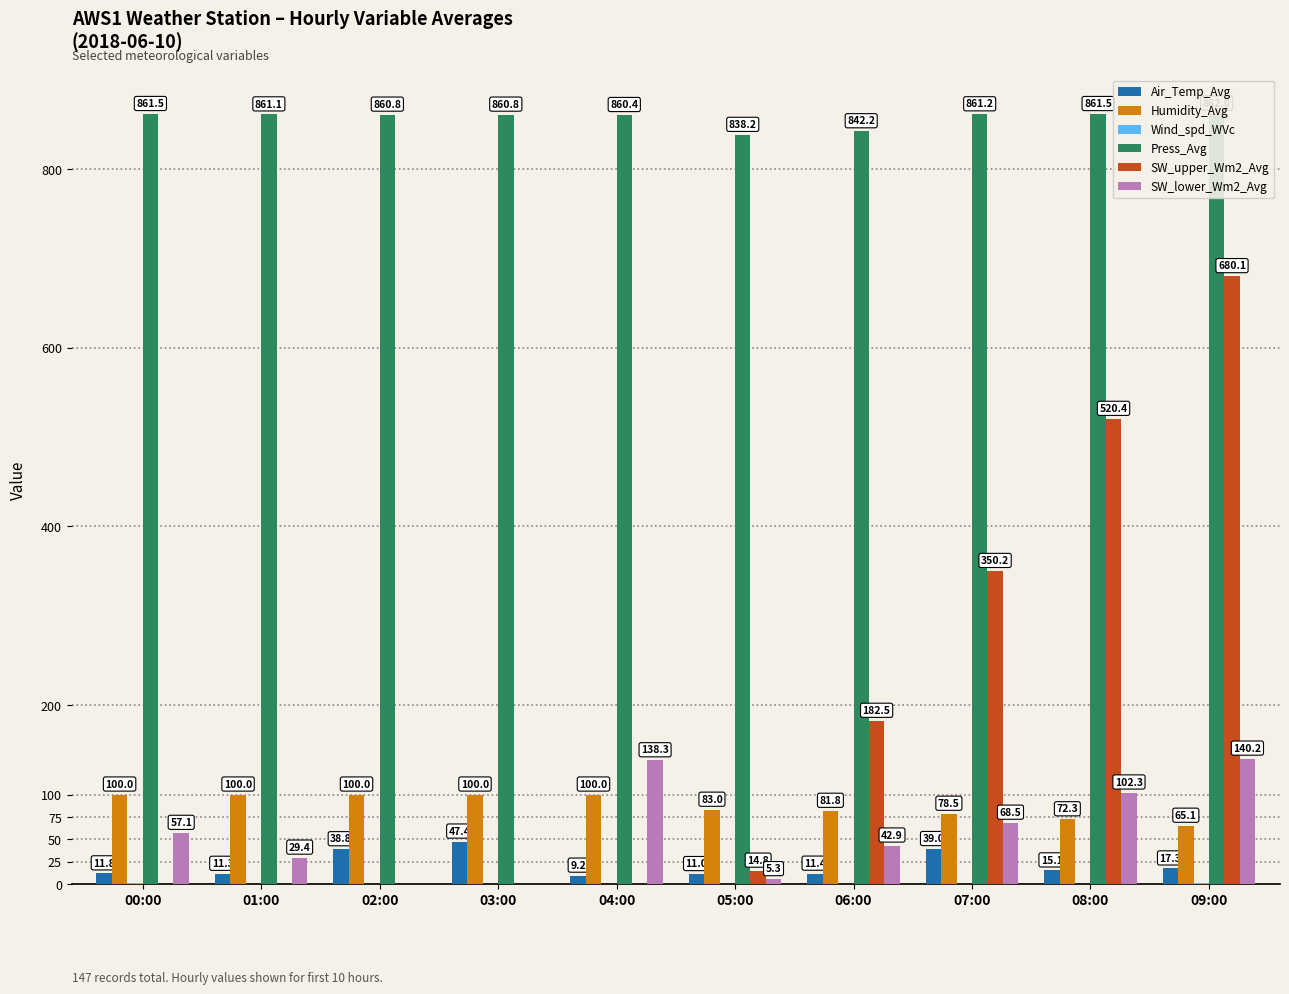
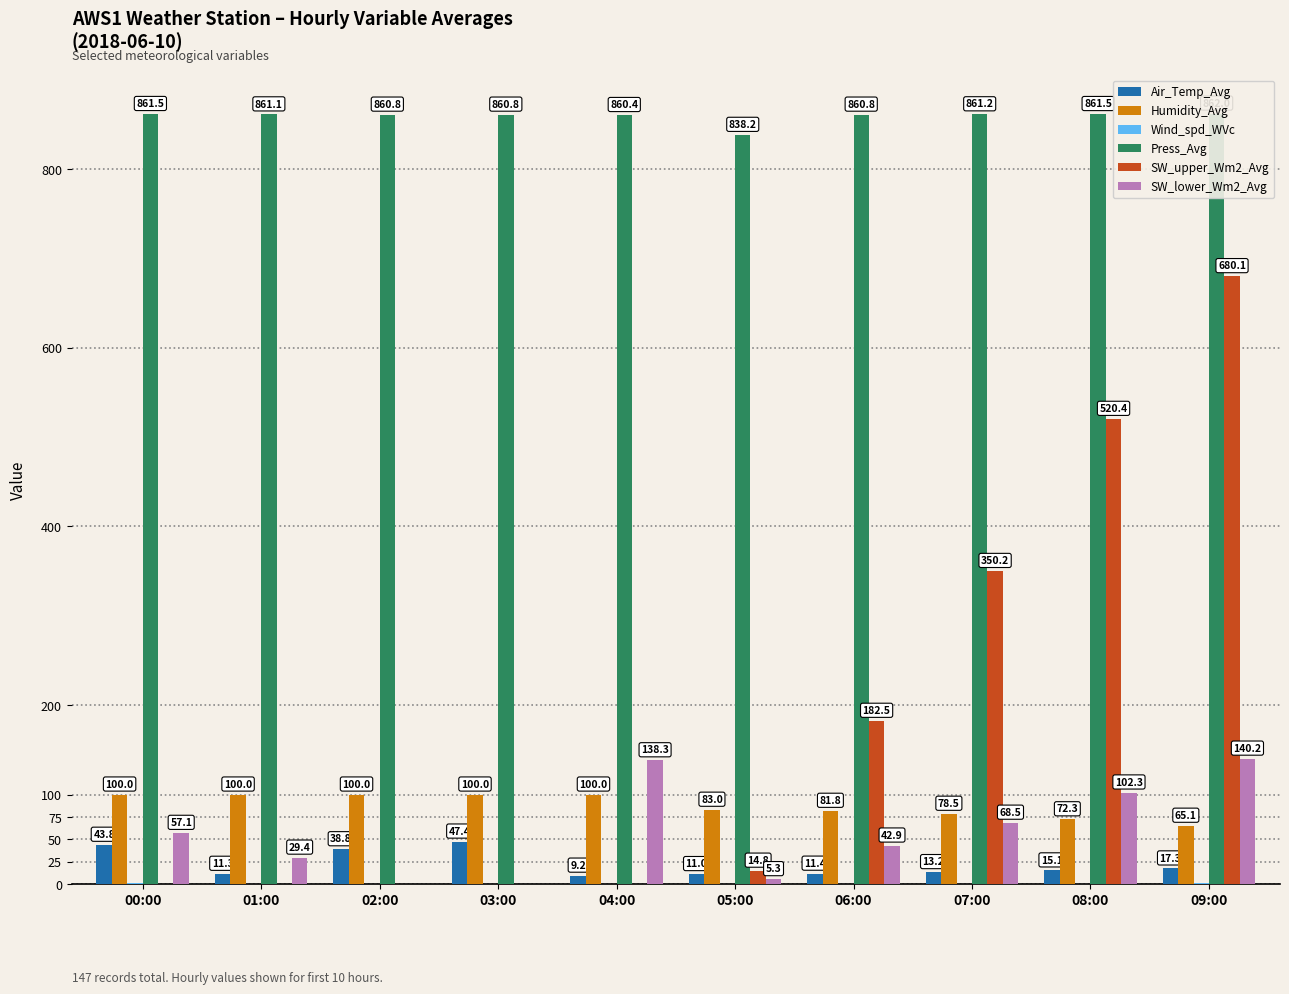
  {
    "Air_Temp_Avg": {
-     "00:00": 11.8,
-     "07:00": 39.0
+     "00:00": 43.8,
+     "07:00": 13.2
    },
    "Press_Avg": {
-     "06:00": 842.2
+     "06:00": 860.8
    }
  }
